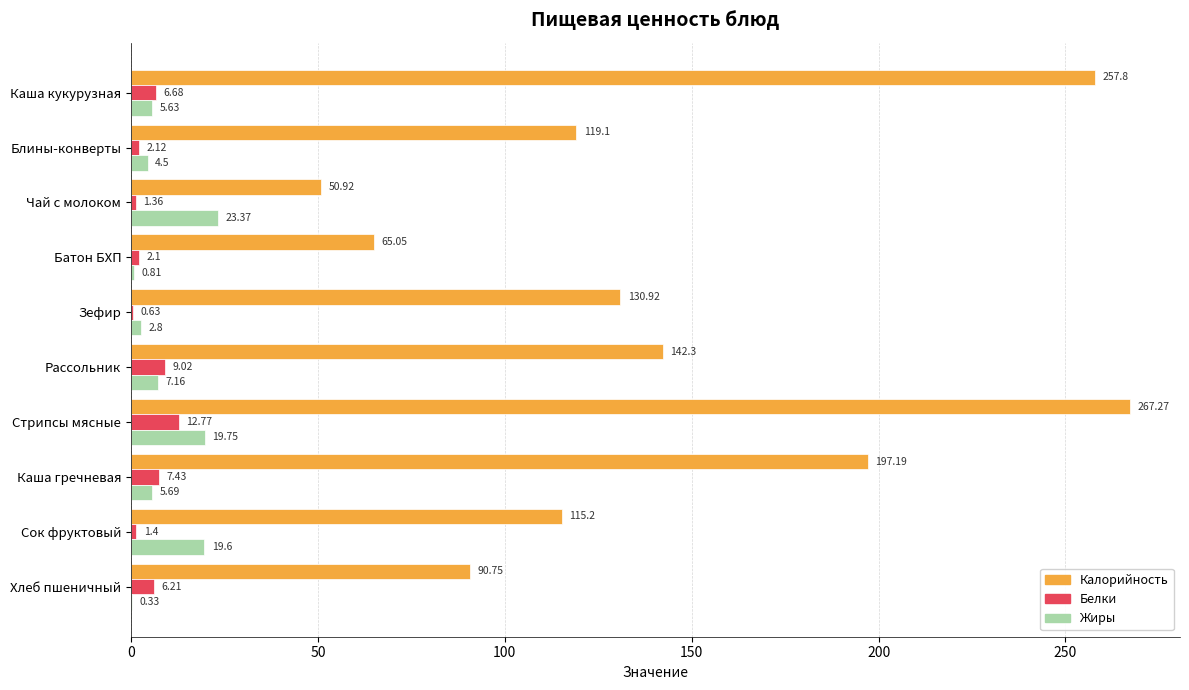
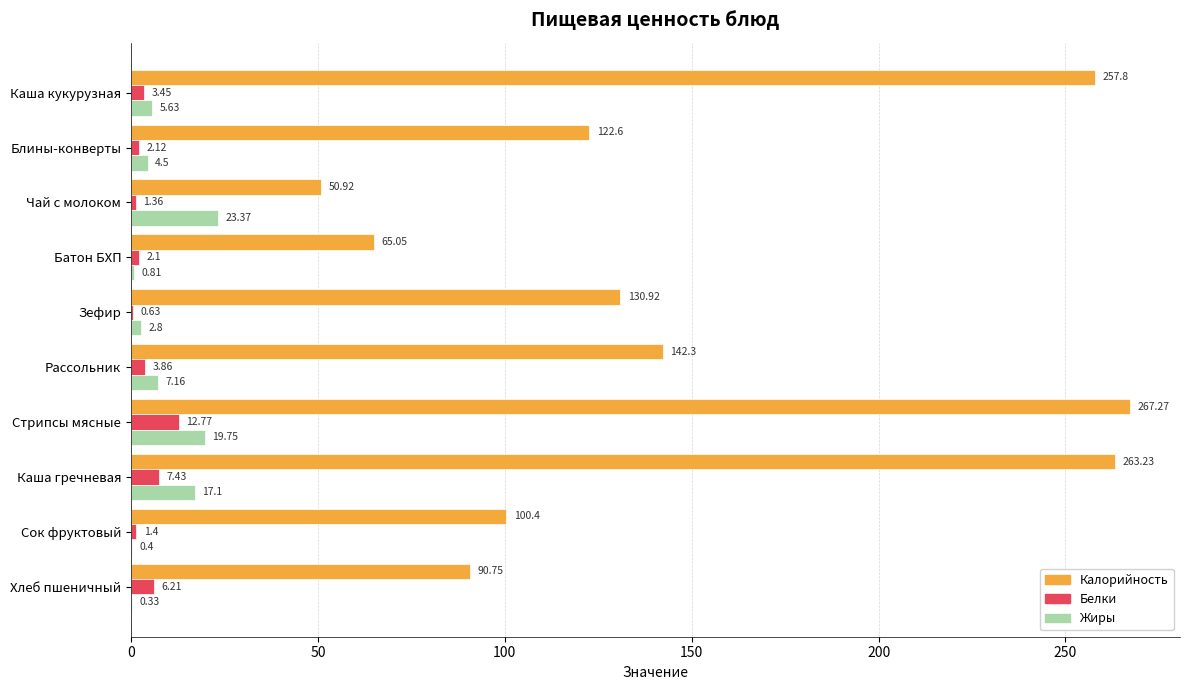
  {
    "Калорийность": {
      "Каша кукурузная": 257.8,
-     "Блины-конверты": 119.1,
+     "Блины-конверты": 122.6,
      "Чай с молоком": 50.92,
      "Батон БХП": 65.05,
      "Зефир": 130.92,
      "Рассольник": 142.3,
      "Стрипсы мясные": 267.27,
-     "Каша гречневая": 197.19,
-     "Сок фруктовый": 115.2,
+     "Каша гречневая": 263.23,
+     "Сок фруктовый": 100.4,
      "Хлеб пшеничный": 90.75
    },
    "Белки": {
-     "Каша кукурузная": 6.68,
+     "Каша кукурузная": 3.45,
      "Блины-конверты": 2.12,
      "Чай с молоком": 1.36,
      "Батон БХП": 2.1,
      "Зефир": 0.63,
-     "Рассольник": 9.02,
+     "Рассольник": 3.86,
      "Стрипсы мясные": 12.77,
      "Каша гречневая": 7.43,
      "Сок фруктовый": 1.4,
      "Хлеб пшеничный": 6.21
    },
    "Жиры": {
      "Каша кукурузная": 5.63,
      "Блины-конверты": 4.5,
      "Чай с молоком": 23.37,
      "Батон БХП": 0.81,
      "Зефир": 2.8,
      "Рассольник": 7.16,
      "Стрипсы мясные": 19.75,
-     "Каша гречневая": 5.69,
-     "Сок фруктовый": 19.6,
+     "Каша гречневая": 17.1,
+     "Сок фруктовый": 0.4,
      "Хлеб пшеничный": 0.33
    }
  }
